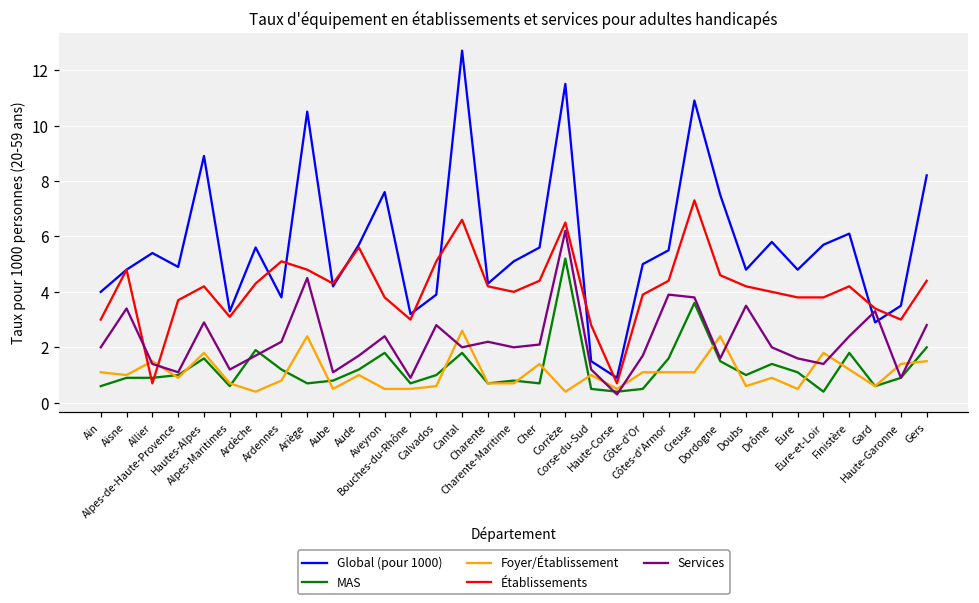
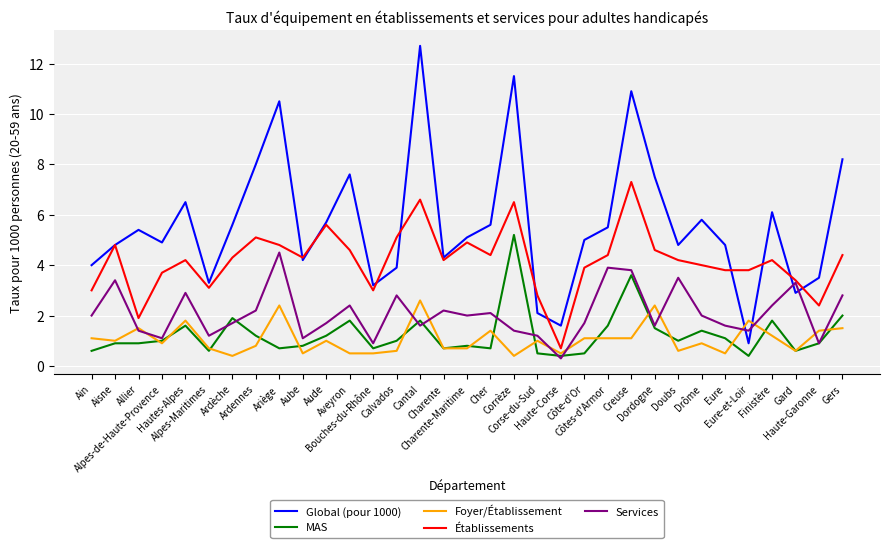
  {
    "Global (pour 1000)": {
      "Ain": 4.0,
      "Allier": 5.4,
      "Alpes-de-Haute-Provence": 4.9,
-     "Hautes-Alpes": 8.9,
+     "Hautes-Alpes": 6.5,
      "Alpes-Maritimes": 3.3,
      "Ardèche": 5.6,
-     "Ardennes": 3.8,
+     "Ardennes": 8.0,
      "Ariège": 10.5,
      "Aude": 5.7,
      "Aveyron": 7.6,
      "Bouches-du-Rhône": 3.2,
      "Calvados": 3.9,
      "Cantal": 12.7,
      "Charente-Maritime": 5.1,
      "Cher": 5.6,
      "Corrèze": 11.5,
-     "Corse-du-Sud": 1.5,
-     "Haute-Corse": 0.9,
+     "Corse-du-Sud": 2.1,
+     "Haute-Corse": 1.6,
      "Côte-d'Or": 5.0,
      "Côtes-d'Armor": 5.5,
      "Creuse": 10.9,
      "Dordogne": 7.5,
      "Doubs": 4.8,
      "Drôme": 5.8,
      "Eure": 4.8,
-     "Eure-et-Loir": 5.7,
+     "Eure-et-Loir": 0.9,
      "Finistère": 6.1,
      "Gard": 2.9,
      "Haute-Garonne": 3.5,
      "Gers": 8.2
    },
    "MAS": {
      "Ain": 0.6,
      "Allier": 0.9,
      "Hautes-Alpes": 1.6,
      "Ardèche": 1.9,
      "Ardennes": 1.2,
      "Ariège": 0.7,
      "Aube": 0.8,
      "Aude": 1.2,
      "Aveyron": 1.8,
      "Bouches-du-Rhône": 0.7,
      "Calvados": 1.0,
      "Cantal": 1.8,
      "Charente-Maritime": 0.8,
      "Cher": 0.7,
      "Corrèze": 5.2,
      "Corse-du-Sud": 0.5,
      "Côte-d'Or": 0.5,
      "Côtes-d'Armor": 1.6,
      "Creuse": 3.6,
      "Doubs": 1.0,
      "Drôme": 1.4,
      "Eure": 1.1,
      "Eure-et-Loir": 0.4,
      "Finistère": 1.8,
      "Gers": 2.0
    },
    "Foyer/Établissement": {
      "Ain": 1.1,
      "Hautes-Alpes": 1.8,
      "Ardèche": 0.4,
      "Ardennes": 0.8,
      "Ariège": 2.4,
      "Aube": 0.5,
      "Aude": 1.0,
      "Aveyron": 0.5,
      "Bouches-du-Rhône": 0.5,
      "Calvados": 0.6,
      "Cantal": 2.6,
      "Charente-Maritime": 0.7,
      "Cher": 1.4,
      "Corrèze": 0.4,
      "Corse-du-Sud": 1.0,
      "Côte-d'Or": 1.1,
      "Côtes-d'Armor": 1.1,
      "Creuse": 1.1,
      "Dordogne": 2.4,
      "Doubs": 0.6,
      "Drôme": 0.9,
      "Eure": 0.5,
      "Eure-et-Loir": 1.8,
      "Finistère": 1.2,
      "Haute-Garonne": 1.4,
      "Gers": 1.5
    },
    "Établissements": {
      "Ain": 3.0,
-     "Allier": 0.7,
+     "Allier": 1.9,
      "Alpes-de-Haute-Provence": 3.7,
      "Hautes-Alpes": 4.2,
      "Alpes-Maritimes": 3.1,
      "Ardèche": 4.3,
      "Ardennes": 5.1,
      "Ariège": 4.8,
      "Aude": 5.6,
-     "Aveyron": 3.8,
+     "Aveyron": 4.6,
      "Bouches-du-Rhône": 3.0,
      "Calvados": 5.1,
      "Cantal": 6.6,
-     "Charente-Maritime": 4.0,
+     "Charente-Maritime": 4.9,
      "Cher": 4.4,
      "Corrèze": 6.5,
      "Corse-du-Sud": 2.8,
      "Haute-Corse": 0.7,
      "Côte-d'Or": 3.9,
      "Côtes-d'Armor": 4.4,
      "Creuse": 7.3,
      "Dordogne": 4.6,
      "Doubs": 4.2,
      "Drôme": 4.0,
      "Eure": 3.8,
      "Eure-et-Loir": 3.8,
      "Finistère": 4.2,
-     "Haute-Garonne": 3.0,
+     "Haute-Garonne": 2.4,
      "Gers": 4.4
    },
    "Services": {
      "Ain": 2.0,
      "Aisne": 3.4,
      "Hautes-Alpes": 2.9,
      "Alpes-Maritimes": 1.2,
      "Ardèche": 1.7,
      "Ardennes": 2.2,
      "Ariège": 4.5,
      "Aube": 1.1,
      "Aude": 1.7,
      "Aveyron": 2.4,
      "Bouches-du-Rhône": 0.9,
      "Calvados": 2.8,
-     "Cantal": 2.0,
+     "Cantal": 1.6,
      "Charente": 2.2,
      "Charente-Maritime": 2.0,
      "Cher": 2.1,
-     "Corrèze": 6.2,
+     "Corrèze": 1.4,
      "Corse-du-Sud": 1.2,
      "Côte-d'Or": 1.7,
      "Côtes-d'Armor": 3.9,
      "Creuse": 3.8,
      "Doubs": 3.5,
      "Drôme": 2.0,
      "Eure": 1.6,
      "Eure-et-Loir": 1.4,
      "Finistère": 2.4,
      "Gers": 2.8
    }
  }
